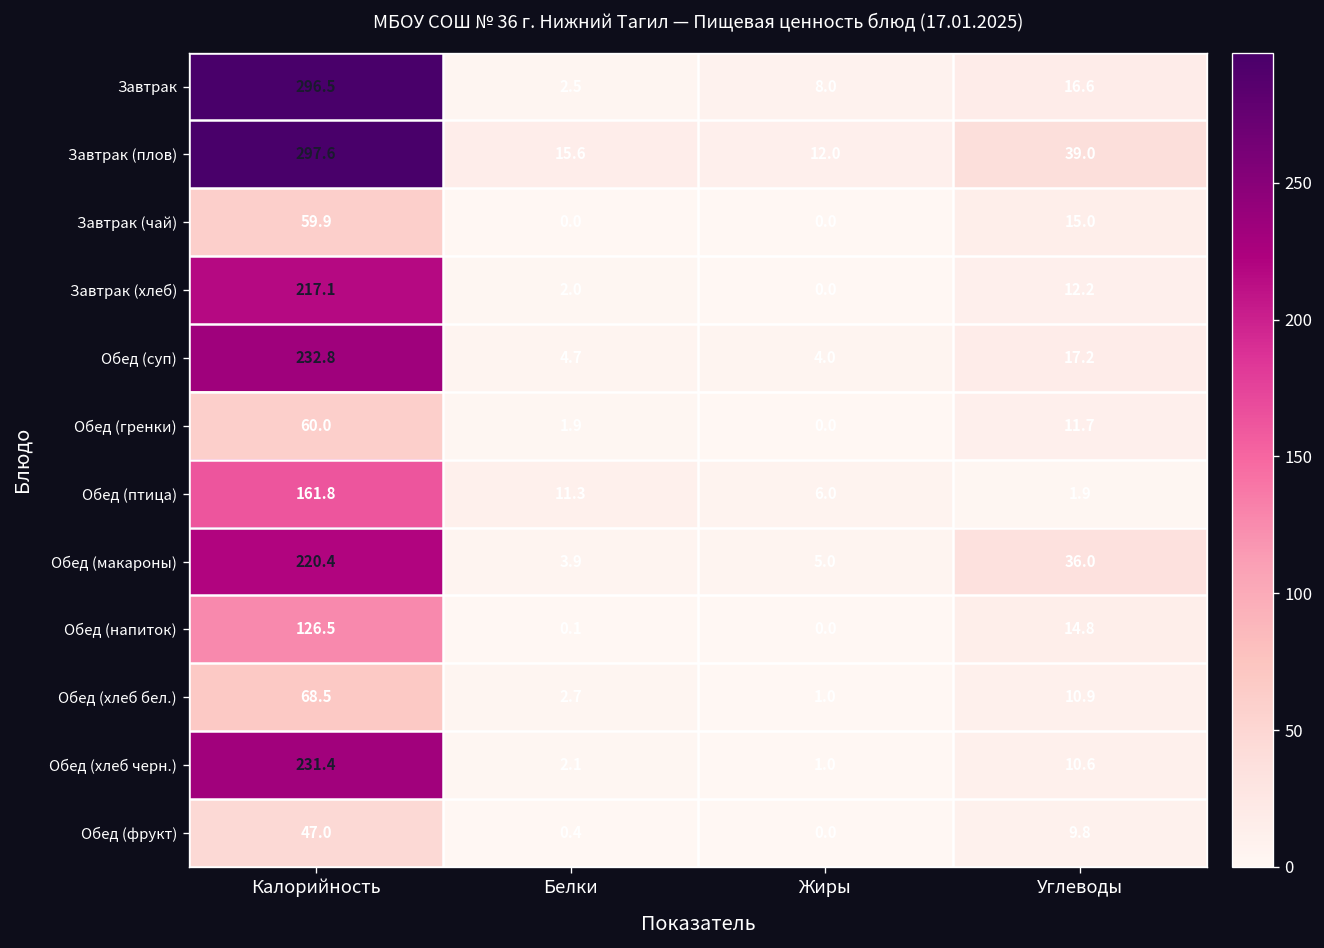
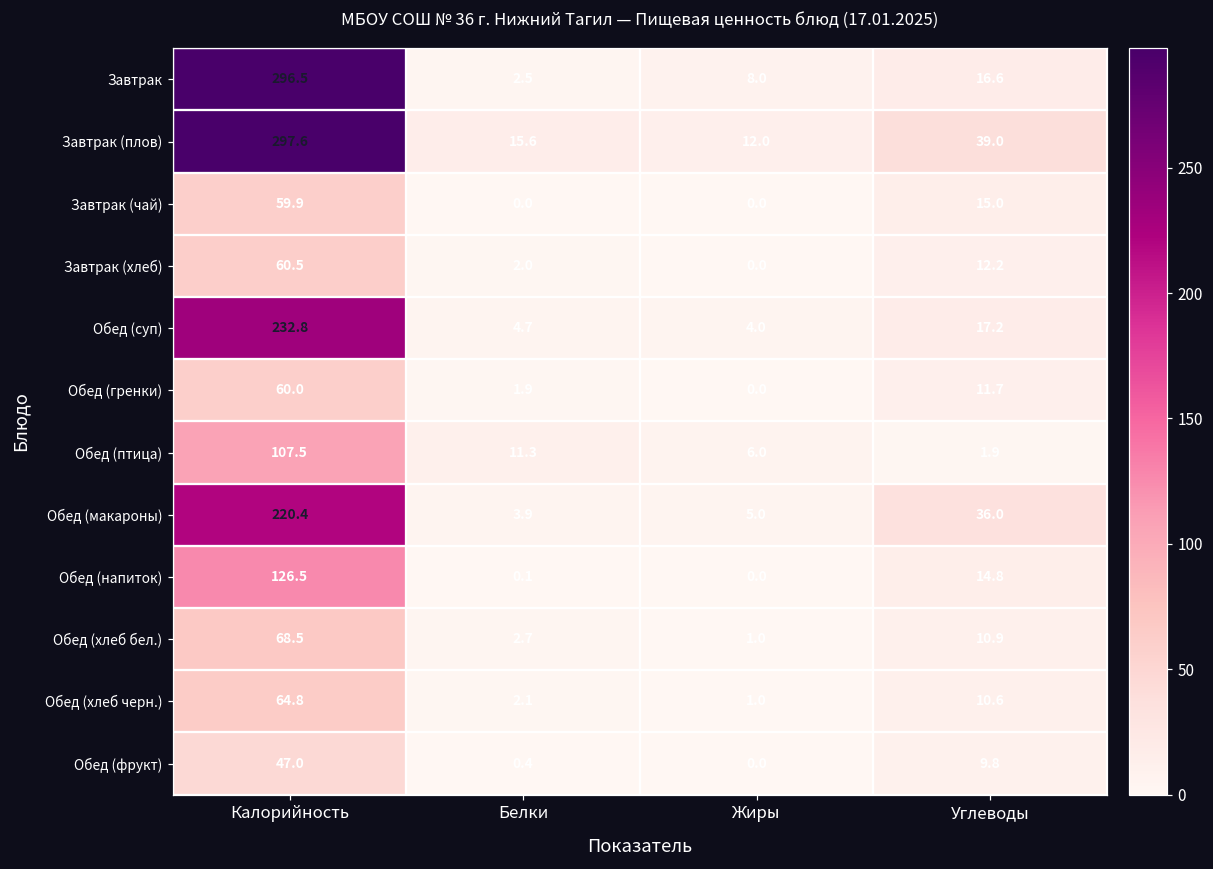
  {
    "Завтрак": {
      "Калорийность": 296.5
    },
    "Завтрак (плов)": {
      "Калорийность": 297.6
    },
    "Завтрак (чай)": {
      "Калорийность": 59.9
    },
    "Завтрак (хлеб)": {
-     "Калорийность": 217.1
+     "Калорийность": 60.5
    },
    "Обед (суп)": {
      "Калорийность": 232.8
    },
    "Обед (гренки)": {
      "Калорийность": 60.0
    },
    "Обед (птица)": {
-     "Калорийность": 161.8
+     "Калорийность": 107.5
    },
    "Обед (макароны)": {
      "Калорийность": 220.4
    },
    "Обед (напиток)": {
      "Калорийность": 126.5
    },
    "Обед (хлеб бел.)": {
      "Калорийность": 68.5
    },
    "Обед (хлеб черн.)": {
-     "Калорийность": 231.4
+     "Калорийность": 64.8
    }
  }
